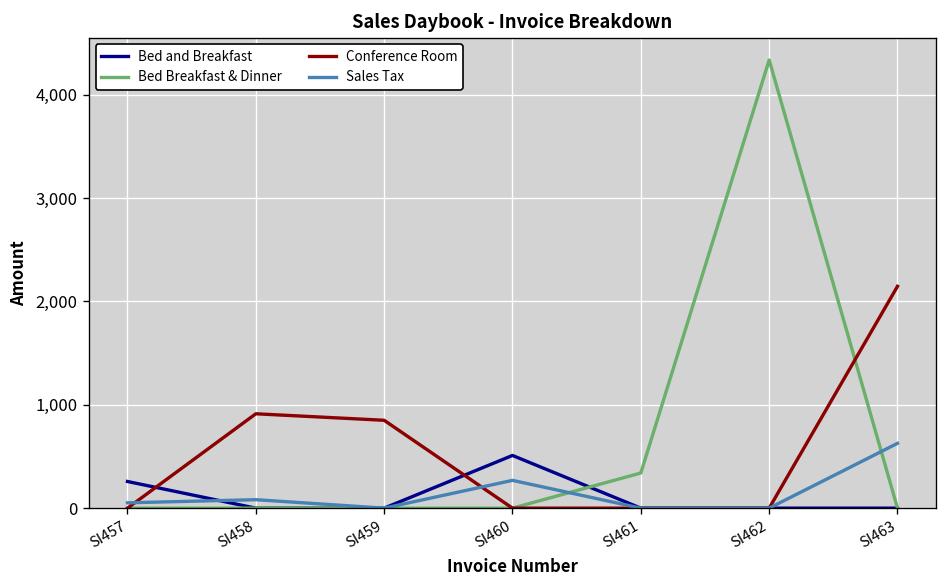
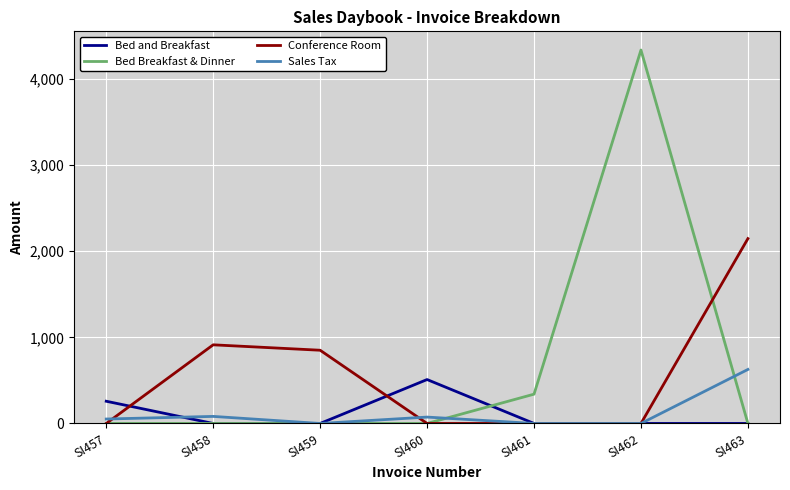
  {
    "Bed and Breakfast": {
      "SI457": "300",
      "SI460": "500"
    },
    "Bed Breakfast & Dinner": {
      "SI461": "300",
      "SI462": "4,300"
    },
    "Conference Room": {
      "SI458": "900",
      "SI459": "900",
      "SI463": "2,100"
    },
    "Sales Tax": {
      "SI457": "100",
      "SI458": "100",
-     "SI460": "300",
+     "SI460": "100",
      "SI463": "600"
    }
  }
